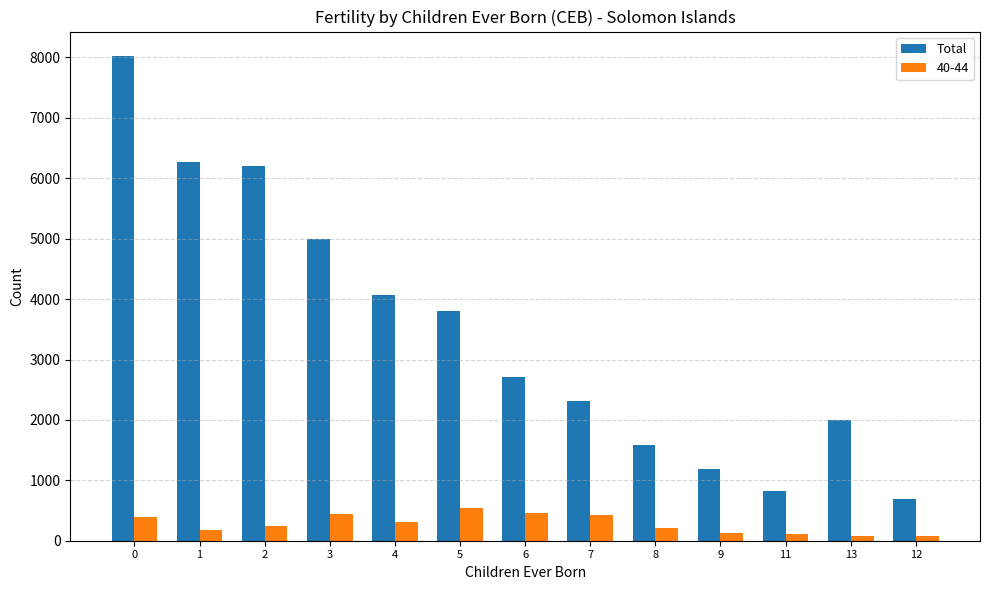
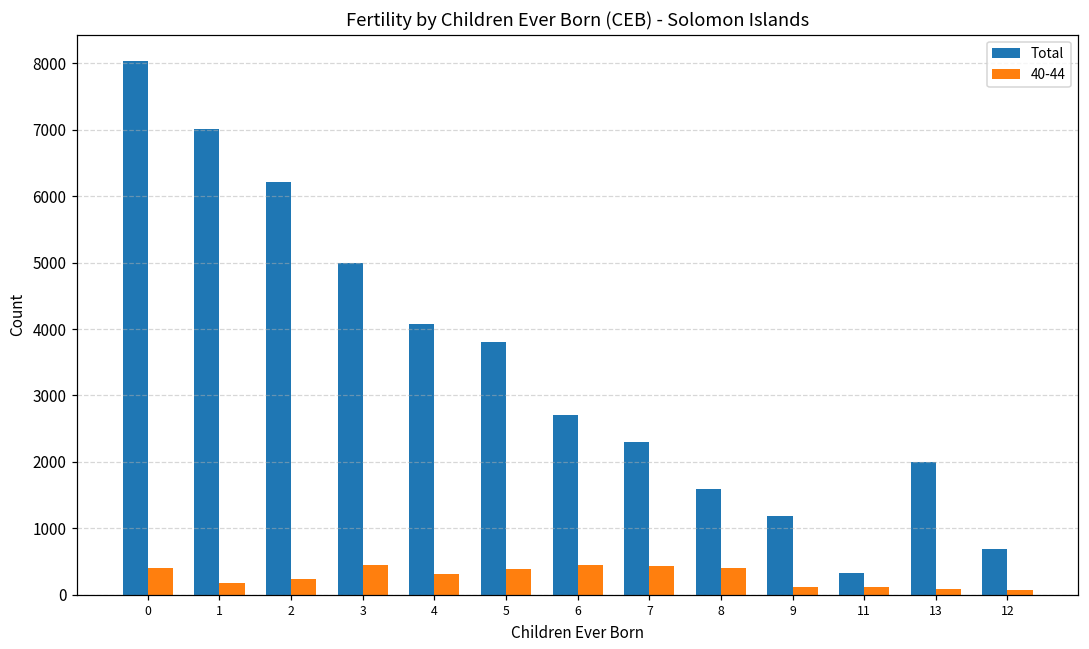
  {
    "Total": {
      "0": 8000,
-     "1": 6300,
+     "1": 7000,
      "2": 6200,
      "3": 5000,
      "4": 4100,
      "5": 3800,
      "6": 2700,
      "7": 2300,
      "8": 1600,
      "9": 1200,
-     "11": 800,
+     "11": 300,
      "13": 2000,
      "12": 700
    },
    "40-44": {
      "0": 400,
      "1": 200,
      "2": 200,
      "3": 400,
      "4": 300,
-     "5": 500,
+     "5": 400,
      "6": 500,
      "7": 400,
-     "8": 200,
+     "8": 400,
      "9": 100,
      "11": 100,
      "13": 100,
      "12": 100
    }
  }
